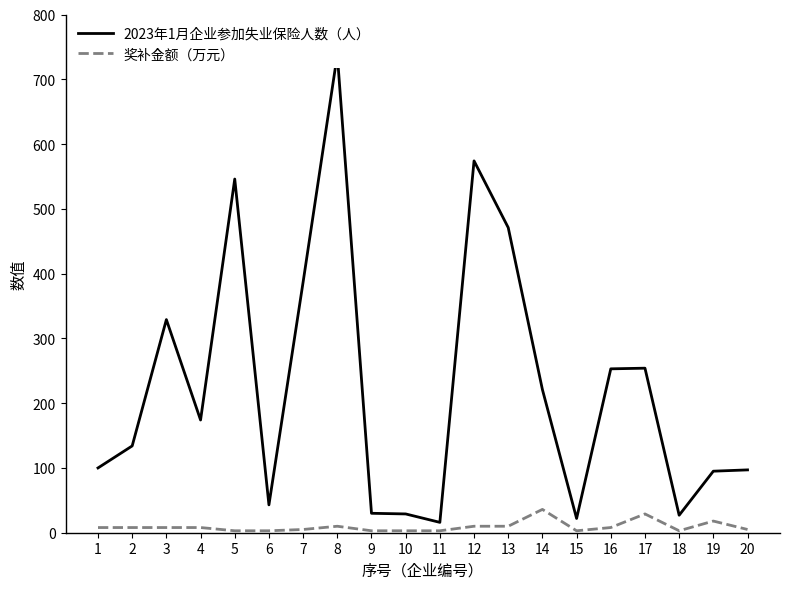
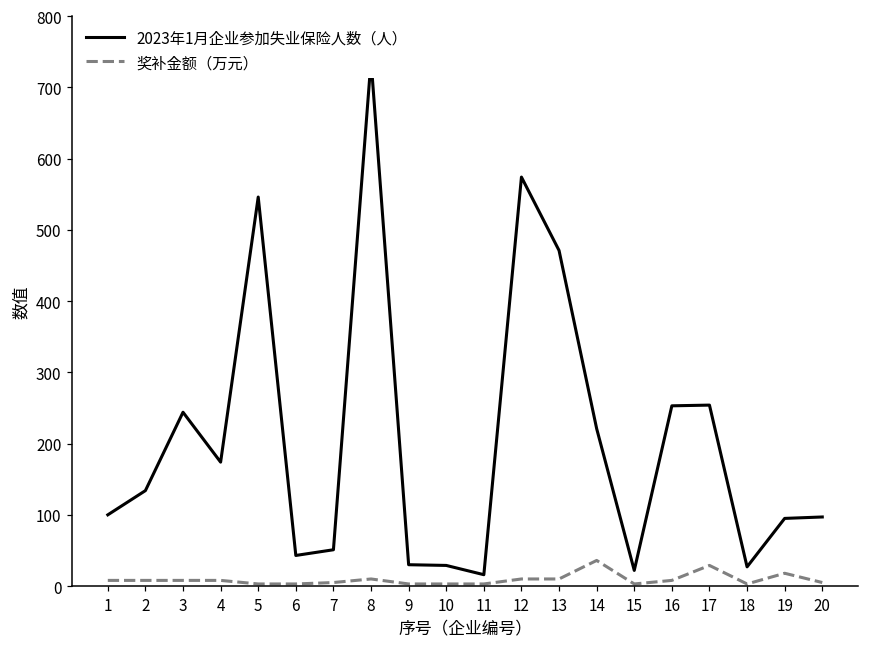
  {
    "2023年1月企业参加失业保险人数（人）": {
      "1": 100,
      "2": 130,
-     "3": 330,
+     "3": 240,
      "4": 170,
      "5": 550,
      "6": 40,
-     "7": 390,
+     "7": 50,
      "9": 30,
      "10": 30,
      "11": 20,
      "12": 570,
      "13": 470,
      "14": 220,
      "15": 20,
      "16": 250,
      "17": 250,
      "18": 30,
      "19": 100,
      "20": 100
    },
    "奖补金额（万元）": {
      "1": 10,
      "2": 10,
      "3": 10,
      "4": 10,
      "5": 0,
      "6": 0,
      "7": 10,
      "8": 10,
      "9": 0,
      "10": 0,
      "11": 0,
      "12": 10,
      "13": 10,
      "14": 40,
      "15": 0,
      "16": 10,
      "17": 30,
      "18": 0,
      "19": 20,
      "20": 10
    }
  }
